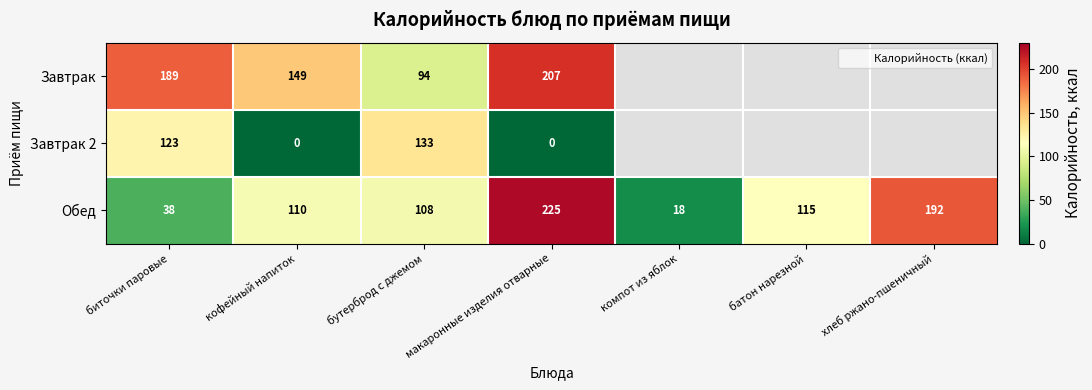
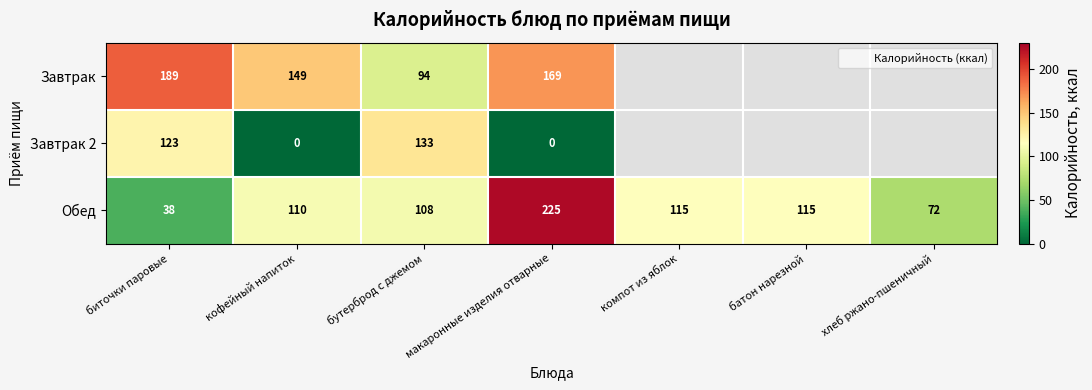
  {
    "Завтрак": {
      "биточки паровые": 189,
      "кофейный напиток": 149,
      "бутерброд с джемом": 94,
-     "макаронные изделия отварные": 207
+     "макаронные изделия отварные": 169
    },
    "Завтрак 2": {
      "биточки паровые": 123,
      "кофейный напиток": 0,
      "бутерброд с джемом": 133,
      "макаронные изделия отварные": 0
    },
    "Обед": {
      "биточки паровые": 38,
      "кофейный напиток": 110,
      "бутерброд с джемом": 108,
      "макаронные изделия отварные": 225,
-     "компот из яблок": 18,
+     "компот из яблок": 115,
      "батон нарезной": 115,
-     "хлеб ржано-пшеничный": 192
+     "хлеб ржано-пшеничный": 72
    }
  }
